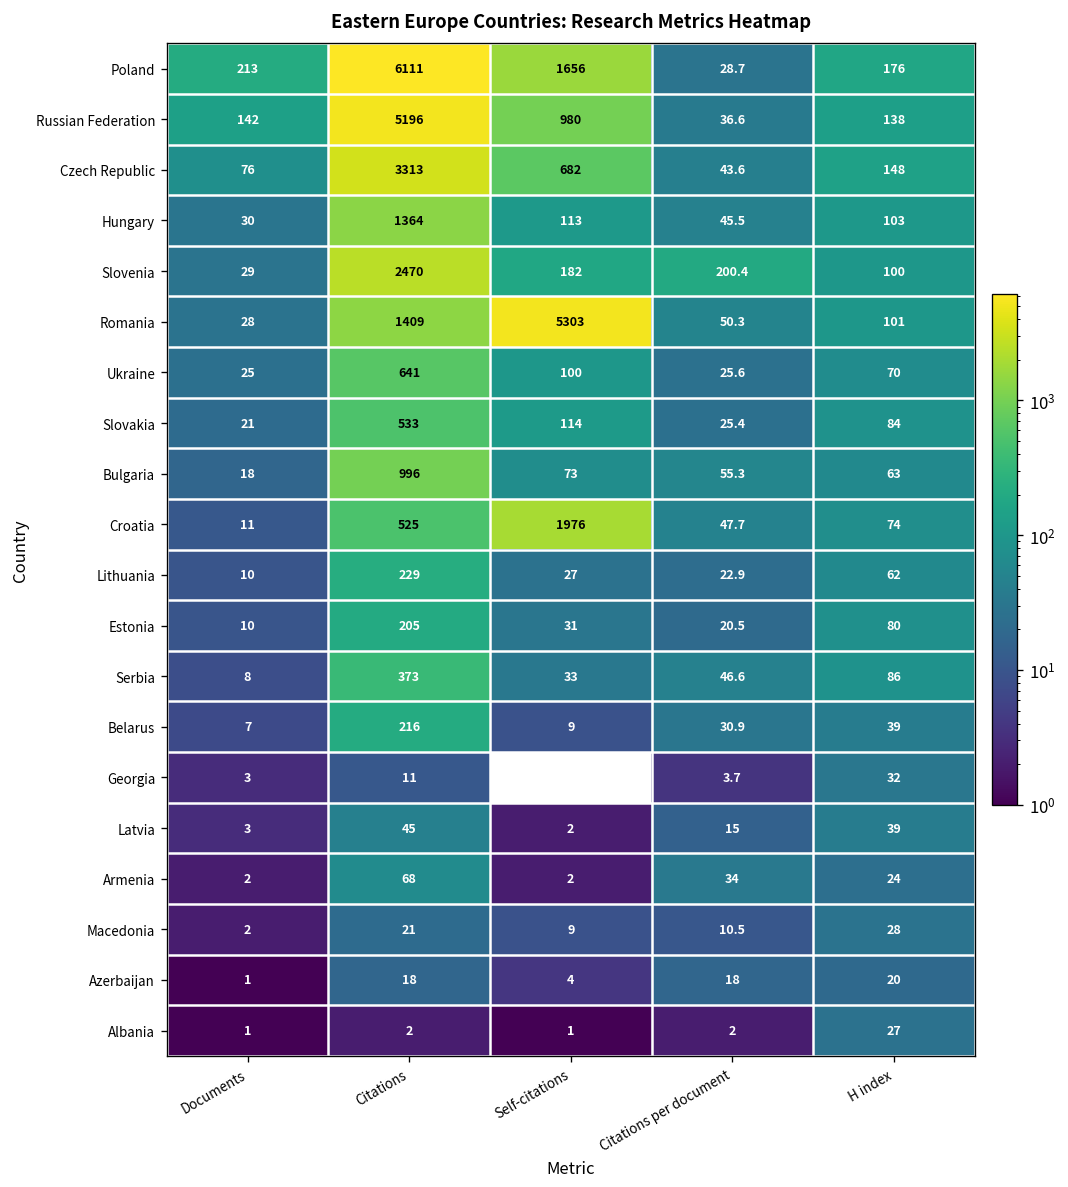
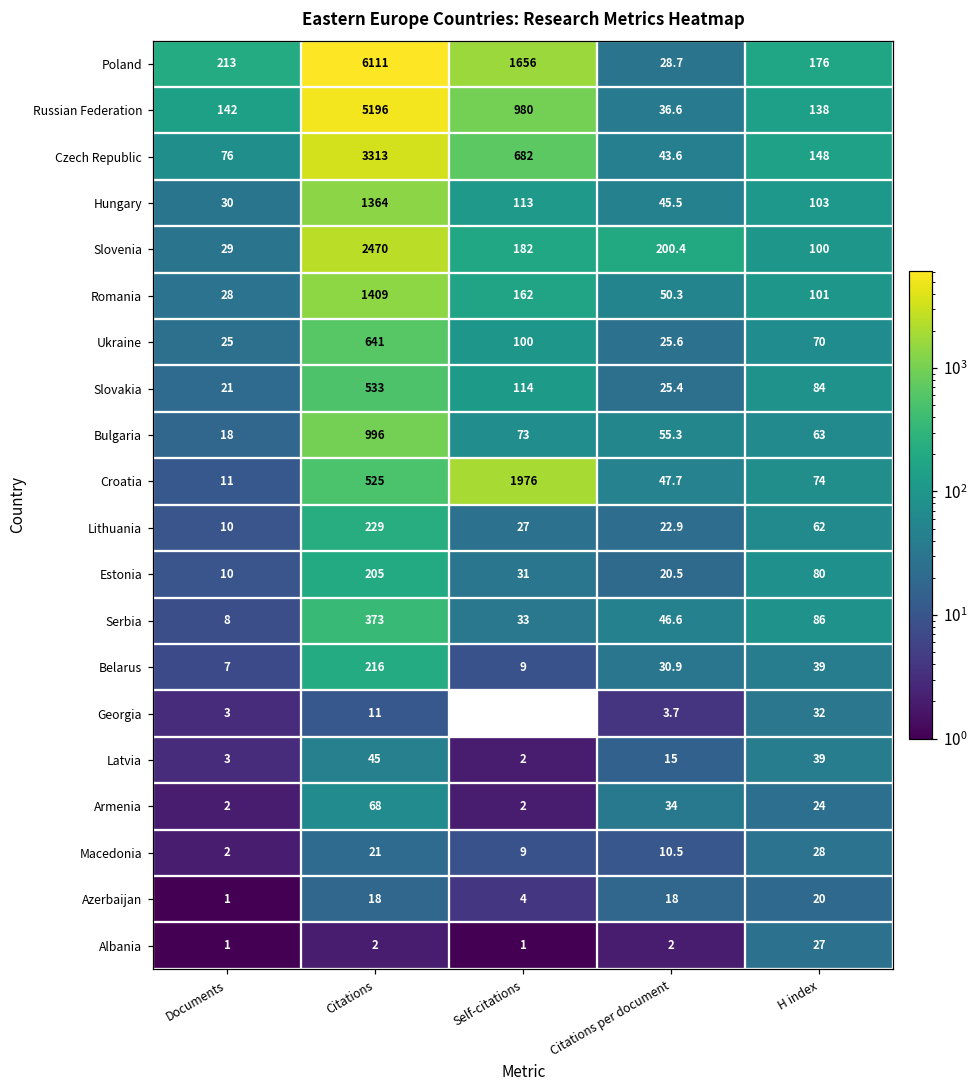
  {
    "Poland": {
      "Documents": 213,
      "Citations": 6111,
      "Self-citations": 1656,
      "Citations per document": 28.7,
      "H index": 176
    },
    "Russian Federation": {
      "Documents": 142,
      "Citations": 5196,
      "Self-citations": 980,
      "Citations per document": 36.6,
      "H index": 138
    },
    "Czech Republic": {
      "Documents": 76,
      "Citations": 3313,
      "Self-citations": 682,
      "Citations per document": 43.6,
      "H index": 148
    },
    "Hungary": {
      "Documents": 30,
      "Citations": 1364,
      "Self-citations": 113,
      "Citations per document": 45.5,
      "H index": 103
    },
    "Slovenia": {
      "Documents": 29,
      "Citations": 2470,
      "Self-citations": 182,
      "Citations per document": 200.4,
      "H index": 100
    },
    "Romania": {
      "Documents": 28,
      "Citations": 1409,
-     "Self-citations": 5303,
+     "Self-citations": 162,
      "Citations per document": 50.3,
      "H index": 101
    },
    "Ukraine": {
      "Documents": 25,
      "Citations": 641,
      "Self-citations": 100,
      "Citations per document": 25.6,
      "H index": 70
    },
    "Slovakia": {
      "Documents": 21,
      "Citations": 533,
      "Self-citations": 114,
      "Citations per document": 25.4,
      "H index": 84
    },
    "Bulgaria": {
      "Documents": 18,
      "Citations": 996,
      "Self-citations": 73,
      "Citations per document": 55.3,
      "H index": 63
    },
    "Croatia": {
      "Documents": 11,
      "Citations": 525,
      "Self-citations": 1976,
      "Citations per document": 47.7,
      "H index": 74
    },
    "Lithuania": {
      "Documents": 10,
      "Citations": 229,
      "Self-citations": 27,
      "Citations per document": 22.9,
      "H index": 62
    },
    "Estonia": {
      "Documents": 10,
      "Citations": 205,
      "Self-citations": 31,
      "Citations per document": 20.5,
      "H index": 80
    },
    "Serbia": {
      "Documents": 8,
      "Citations": 373,
      "Self-citations": 33,
      "Citations per document": 46.6,
      "H index": 86
    },
    "Belarus": {
      "Documents": 7,
      "Citations": 216,
      "Self-citations": 9,
      "Citations per document": 30.9,
      "H index": 39
    },
    "Georgia": {
      "Documents": 3,
      "Citations": 11,
      "Citations per document": 3.7,
      "H index": 32
    },
    "Latvia": {
      "Documents": 3,
      "Citations": 45,
      "Self-citations": 2,
      "Citations per document": 15,
      "H index": 39
    },
    "Armenia": {
      "Documents": 2,
      "Citations": 68,
      "Self-citations": 2,
      "Citations per document": 34,
      "H index": 24
    },
    "Macedonia": {
      "Documents": 2,
      "Citations": 21,
      "Self-citations": 9,
      "Citations per document": 10.5,
      "H index": 28
    },
    "Azerbaijan": {
      "Documents": 1,
      "Citations": 18,
      "Self-citations": 4,
      "Citations per document": 18,
      "H index": 20
    },
    "Albania": {
      "Documents": 1,
      "Citations": 2,
      "Self-citations": 1,
      "Citations per document": 2,
      "H index": 27
    }
  }
